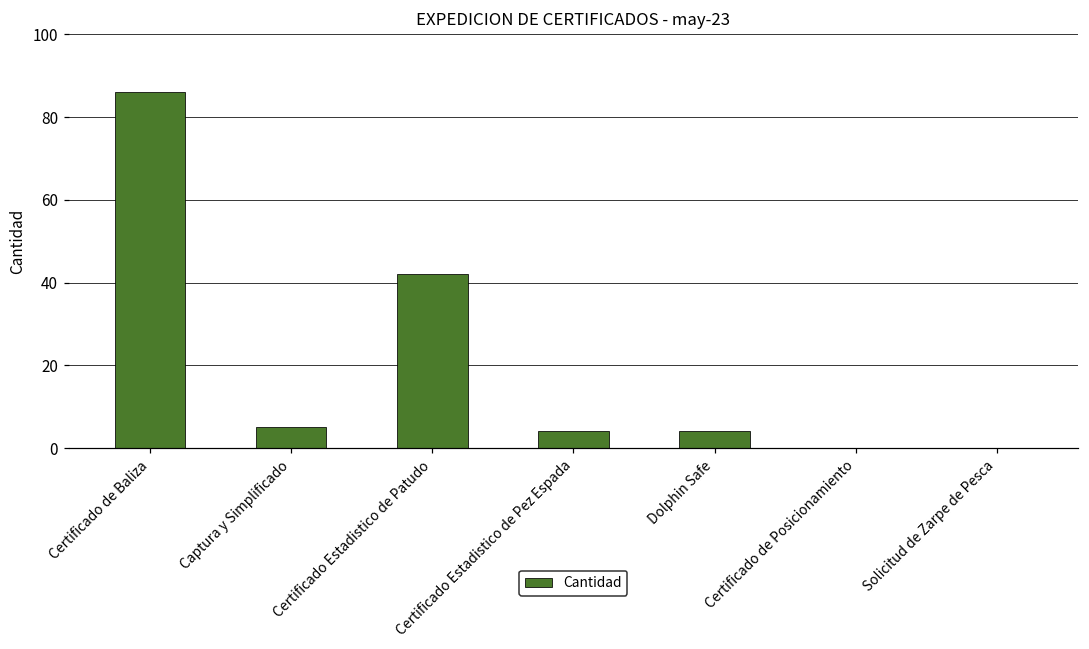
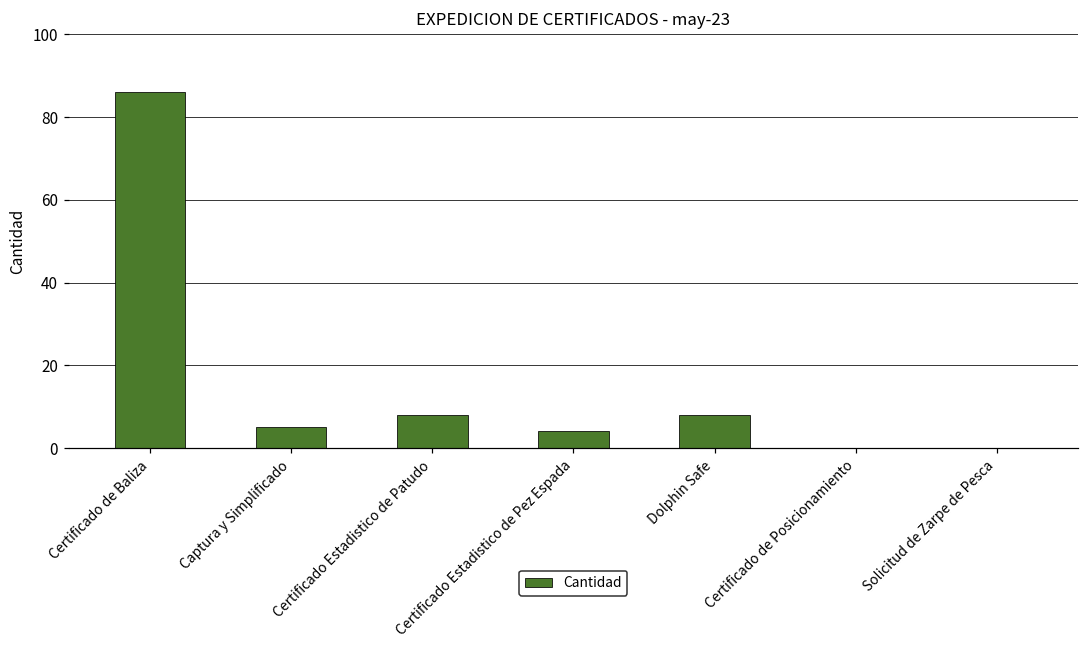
  {
    "Certificado de Baliza": 86,
    "Captura y Simplificado": 5,
-   "Certificado Estadistico de Patudo": 42,
+   "Certificado Estadistico de Patudo": 8,
    "Certificado Estadistico de Pez Espada": 4,
-   "Dolphin Safe": 4,
+   "Dolphin Safe": 8,
    "Certificado de Posicionamiento": 0,
    "Solicitud de Zarpe de Pesca": 0
  }
